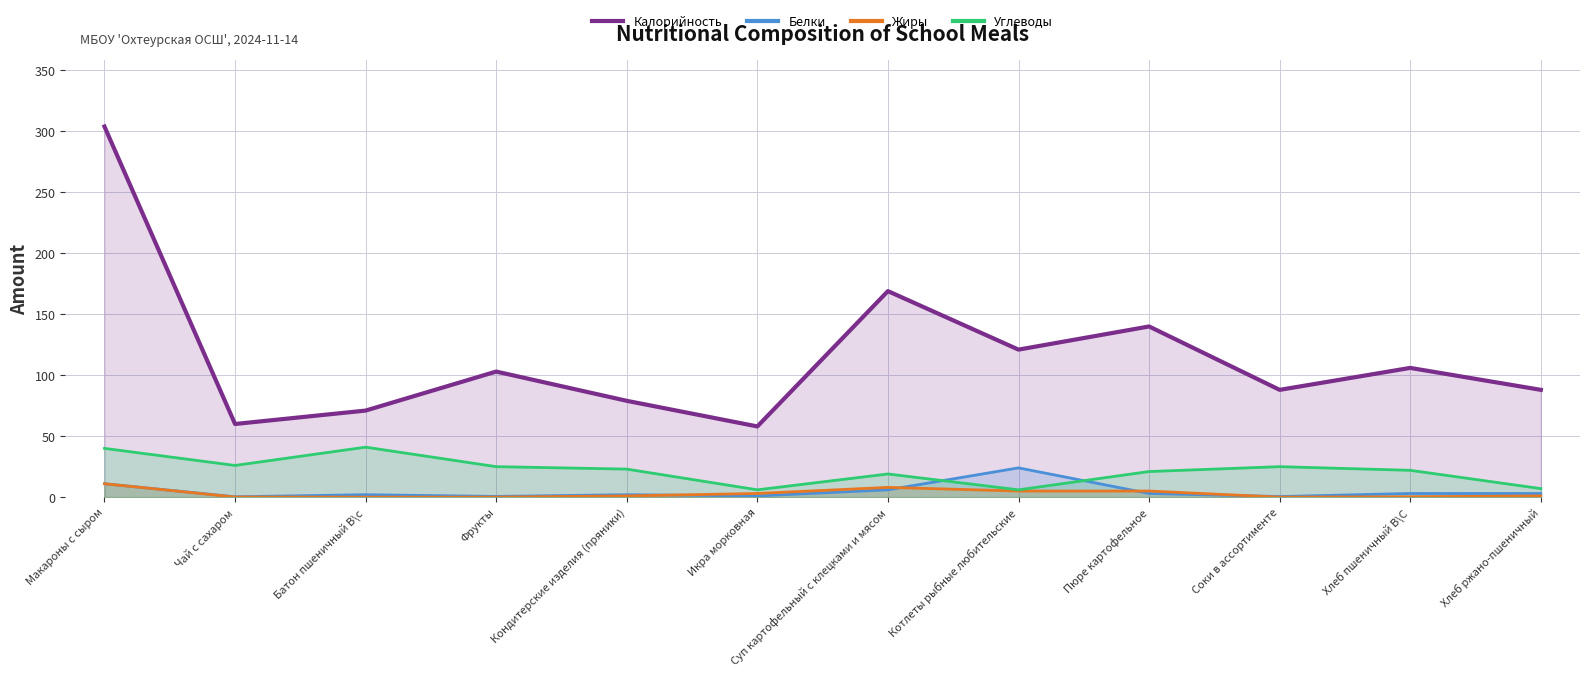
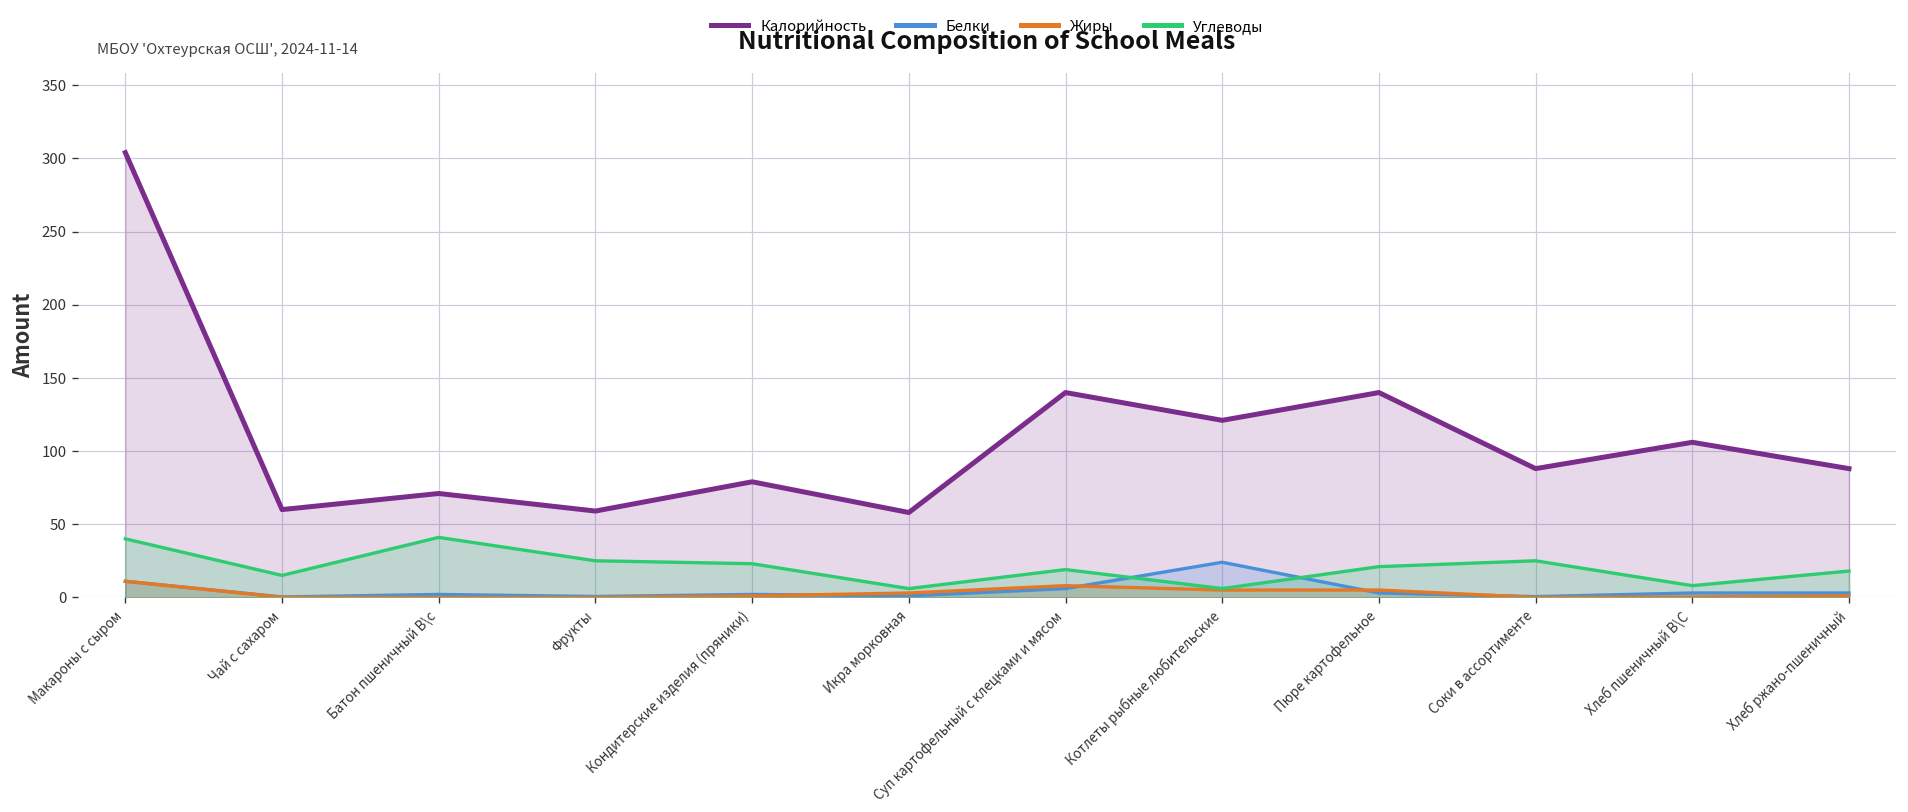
  {
    "Калорийность": {
      "Макароны с сыром": 304,
      "Чай с сахаром": 60,
      "Батон пшеничный В\\с": 71,
-     "Фрукты": 103,
+     "Фрукты": 59,
      "Кондитерские изделия (пряники)": 79,
      "Икра морковная": 58,
-     "Суп картофельный с клецками и мясом": 169,
+     "Суп картофельный с клецками и мясом": 140,
      "Котлеты рыбные любительские": 121,
      "Пюре картофельное": 140,
      "Соки в ассортименте": 88,
      "Хлеб пшеничный В\\С": 106,
      "Хлеб ржано-пшеничный": 88
    },
    "Белки": {
      "Котлеты рыбные любительские": 24,
      "Хлеб пшеничный В\\С": 3
    },
    "Жиры": {
      "Хлеб пшеничный В\\С": 0
    },
    "Углеводы": {
      "Макароны с сыром": 40,
-     "Чай с сахаром": 26,
+     "Чай с сахаром": 15,
      "Батон пшеничный В\\с": 41,
      "Фрукты": 25,
      "Кондитерские изделия (пряники)": 23,
      "Икра морковная": 6,
      "Суп картофельный с клецками и мясом": 19,
      "Пюре картофельное": 21,
      "Соки в ассортименте": 25,
-     "Хлеб пшеничный В\\С": 22,
-     "Хлеб ржано-пшеничный": 7
+     "Хлеб пшеничный В\\С": 8,
+     "Хлеб ржано-пшеничный": 18
    }
  }
